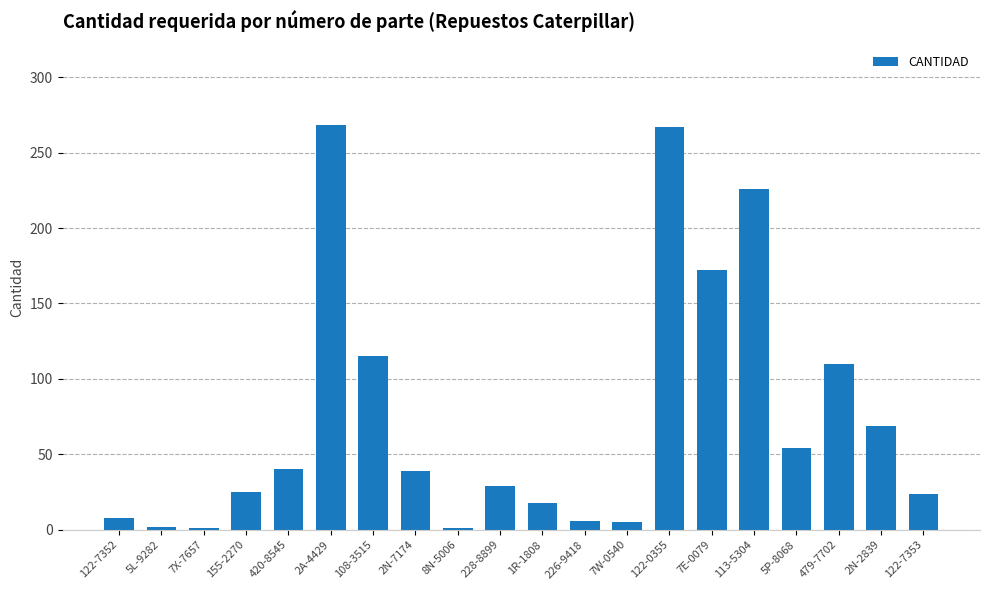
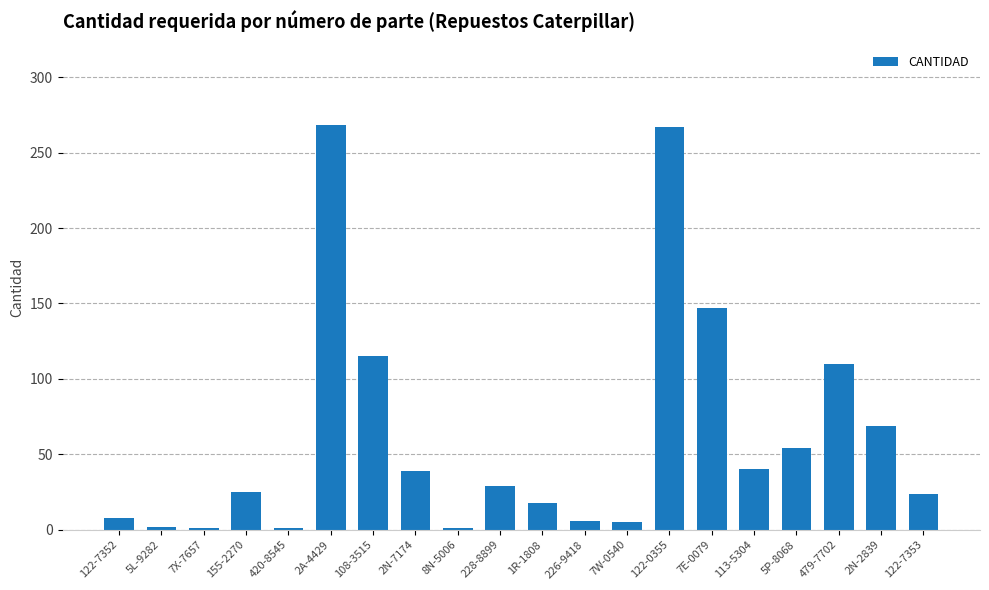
  {
    "122-7352": 8,
    "5L-9282": 2,
    "155-2270": 25,
-   "420-8545": 40,
+   "420-8545": 1,
    "2A-4429": 268,
    "108-3515": 115,
    "2N-7174": 39,
    "228-8899": 29,
    "1R-1808": 18,
    "226-9418": 6,
    "7W-0540": 5,
    "122-0355": 267,
-   "7E-0079": 172,
-   "113-5304": 226,
+   "7E-0079": 147,
+   "113-5304": 40,
    "5P-8068": 54,
    "479-7702": 110,
    "2N-2839": 69,
    "122-7353": 24
  }
